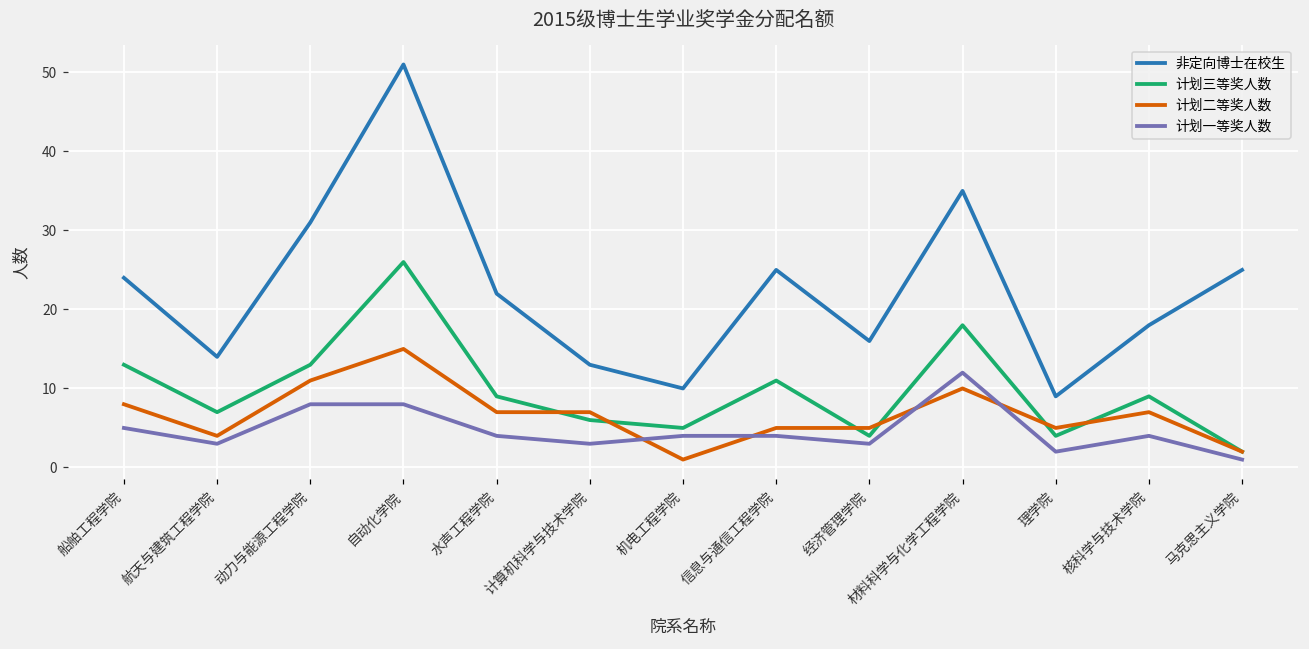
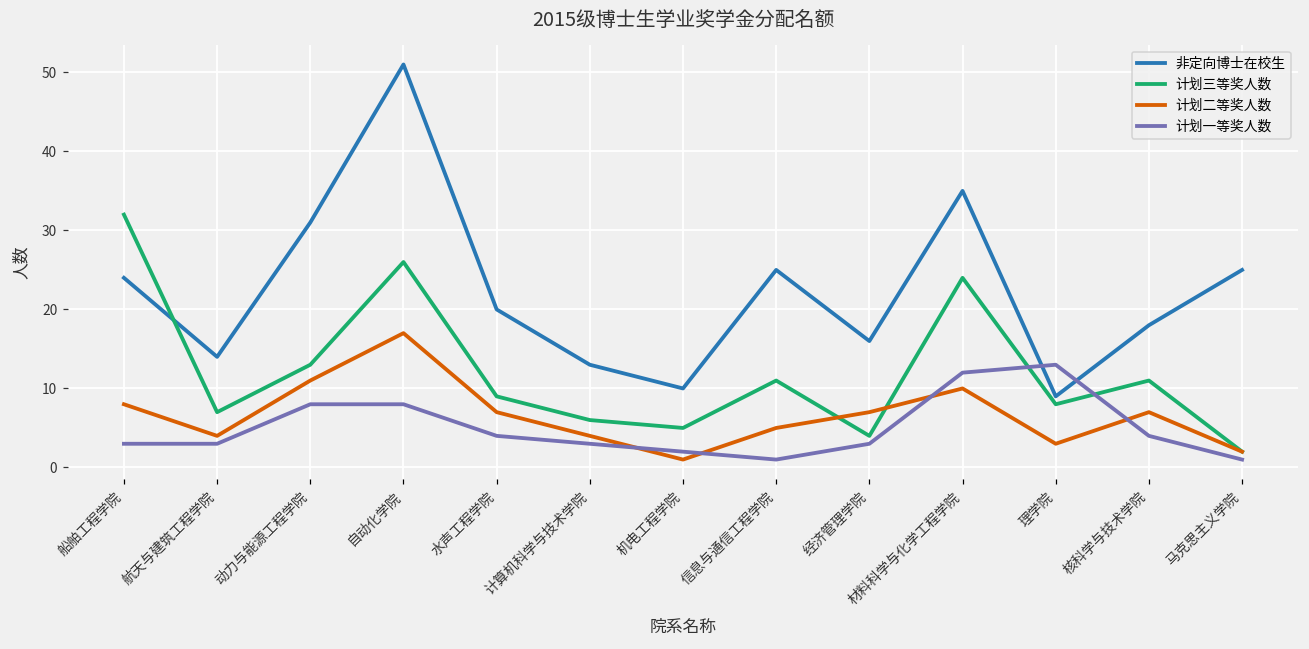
  {
    "非定向博士在校生": {
      "船舶工程学院": 24,
      "航天与建筑工程学院": 14,
      "动力与能源工程学院": 31,
      "自动化学院": 51,
-     "水声工程学院": 22,
+     "水声工程学院": 20,
      "计算机科学与技术学院": 13,
      "机电工程学院": 10,
      "信息与通信工程学院": 25,
      "经济管理学院": 16,
      "材料科学与化学工程学院": 35,
      "理学院": 9,
      "核科学与技术学院": 18,
      "马克思主义学院": 25
    },
    "计划三等奖人数": {
-     "船舶工程学院": 13,
+     "船舶工程学院": 32,
      "航天与建筑工程学院": 7,
      "动力与能源工程学院": 13,
      "自动化学院": 26,
      "水声工程学院": 9,
      "计算机科学与技术学院": 6,
      "机电工程学院": 5,
      "信息与通信工程学院": 11,
      "经济管理学院": 4,
-     "材料科学与化学工程学院": 18,
-     "理学院": 4,
-     "核科学与技术学院": 9
+     "材料科学与化学工程学院": 24,
+     "理学院": 8,
+     "核科学与技术学院": 11
    },
    "计划二等奖人数": {
      "船舶工程学院": 8,
      "航天与建筑工程学院": 4,
      "动力与能源工程学院": 11,
-     "自动化学院": 15,
+     "自动化学院": 17,
      "水声工程学院": 7,
-     "计算机科学与技术学院": 7,
+     "计算机科学与技术学院": 4,
      "机电工程学院": 1,
      "信息与通信工程学院": 5,
-     "经济管理学院": 5,
+     "经济管理学院": 7,
      "材料科学与化学工程学院": 10,
-     "理学院": 5,
+     "理学院": 3,
      "核科学与技术学院": 7
    },
    "计划一等奖人数": {
-     "船舶工程学院": 5,
+     "船舶工程学院": 3,
      "航天与建筑工程学院": 3,
      "动力与能源工程学院": 8,
      "自动化学院": 8,
      "水声工程学院": 4,
      "计算机科学与技术学院": 3,
-     "机电工程学院": 4,
-     "信息与通信工程学院": 4,
+     "机电工程学院": 2,
+     "信息与通信工程学院": 1,
      "经济管理学院": 3,
      "材料科学与化学工程学院": 12,
-     "理学院": 2,
+     "理学院": 13,
      "核科学与技术学院": 4,
      "马克思主义学院": 1
    }
  }
